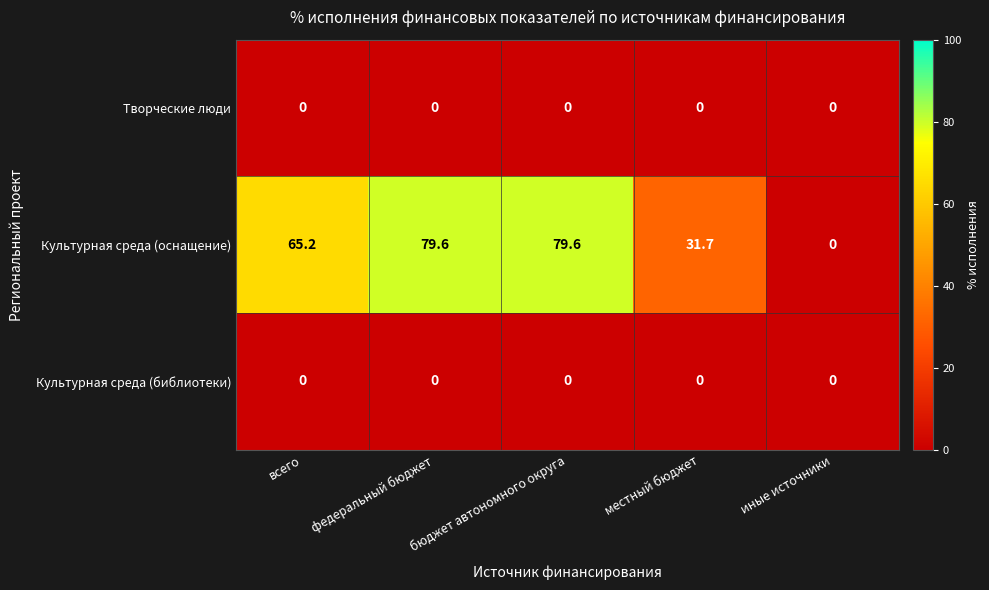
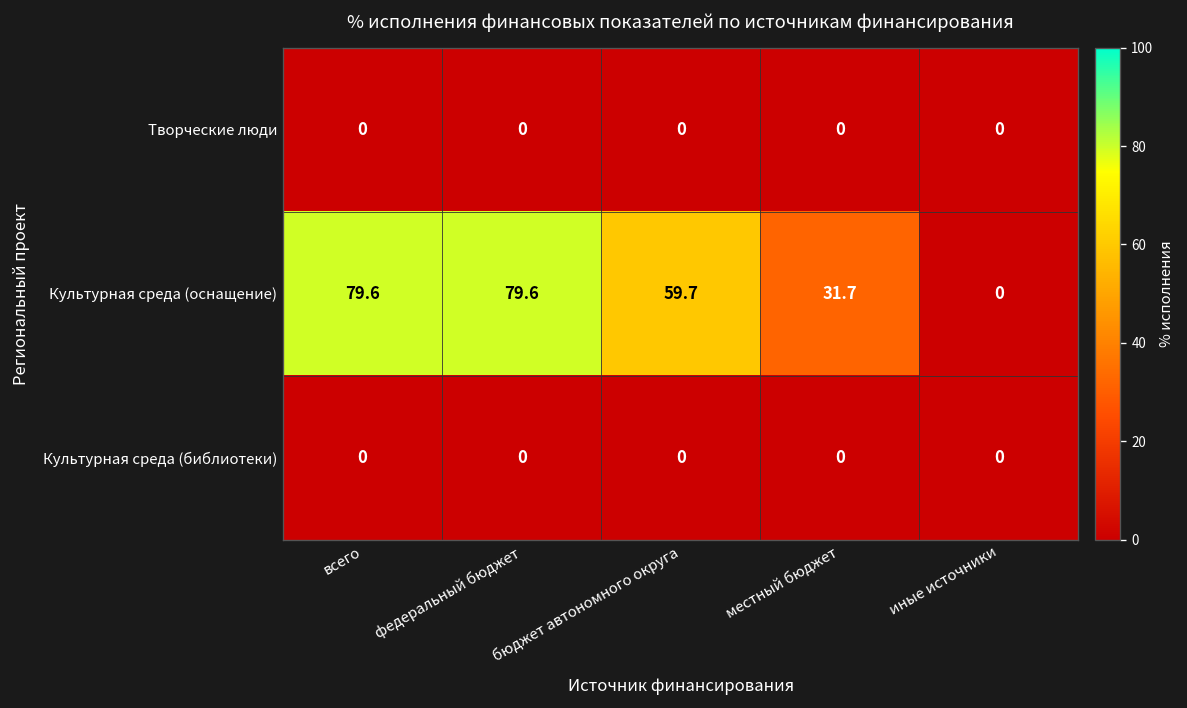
  {
    "Творческие люди": {
      "всего": 0,
      "федеральный бюджет": 0,
      "бюджет автономного округа": 0,
      "местный бюджет": 0,
      "иные источники": 0
    },
    "Культурная среда (оснащение)": {
-     "всего": 65.2,
+     "всего": 79.6,
      "федеральный бюджет": 79.6,
-     "бюджет автономного округа": 79.6,
+     "бюджет автономного округа": 59.7,
      "местный бюджет": 31.7,
      "иные источники": 0
    },
    "Культурная среда (библиотеки)": {
      "всего": 0,
      "федеральный бюджет": 0,
      "бюджет автономного округа": 0,
      "местный бюджет": 0,
      "иные источники": 0
    }
  }
